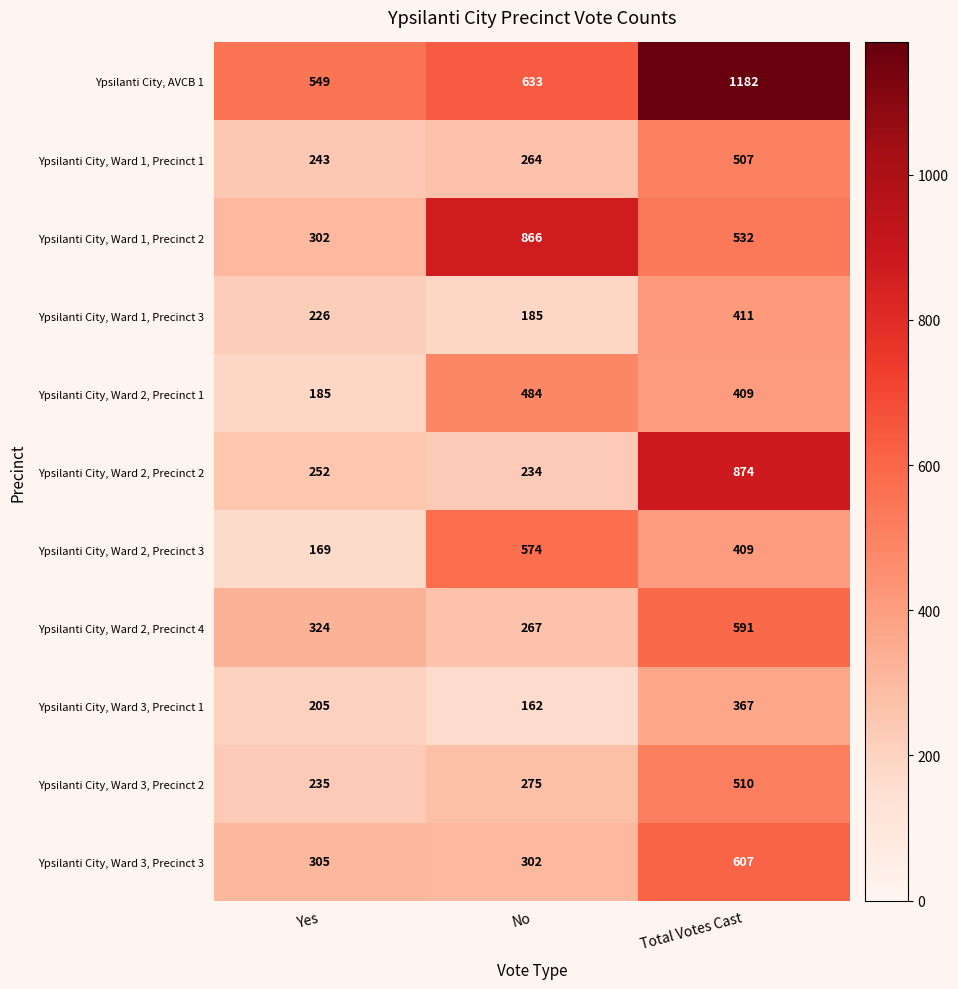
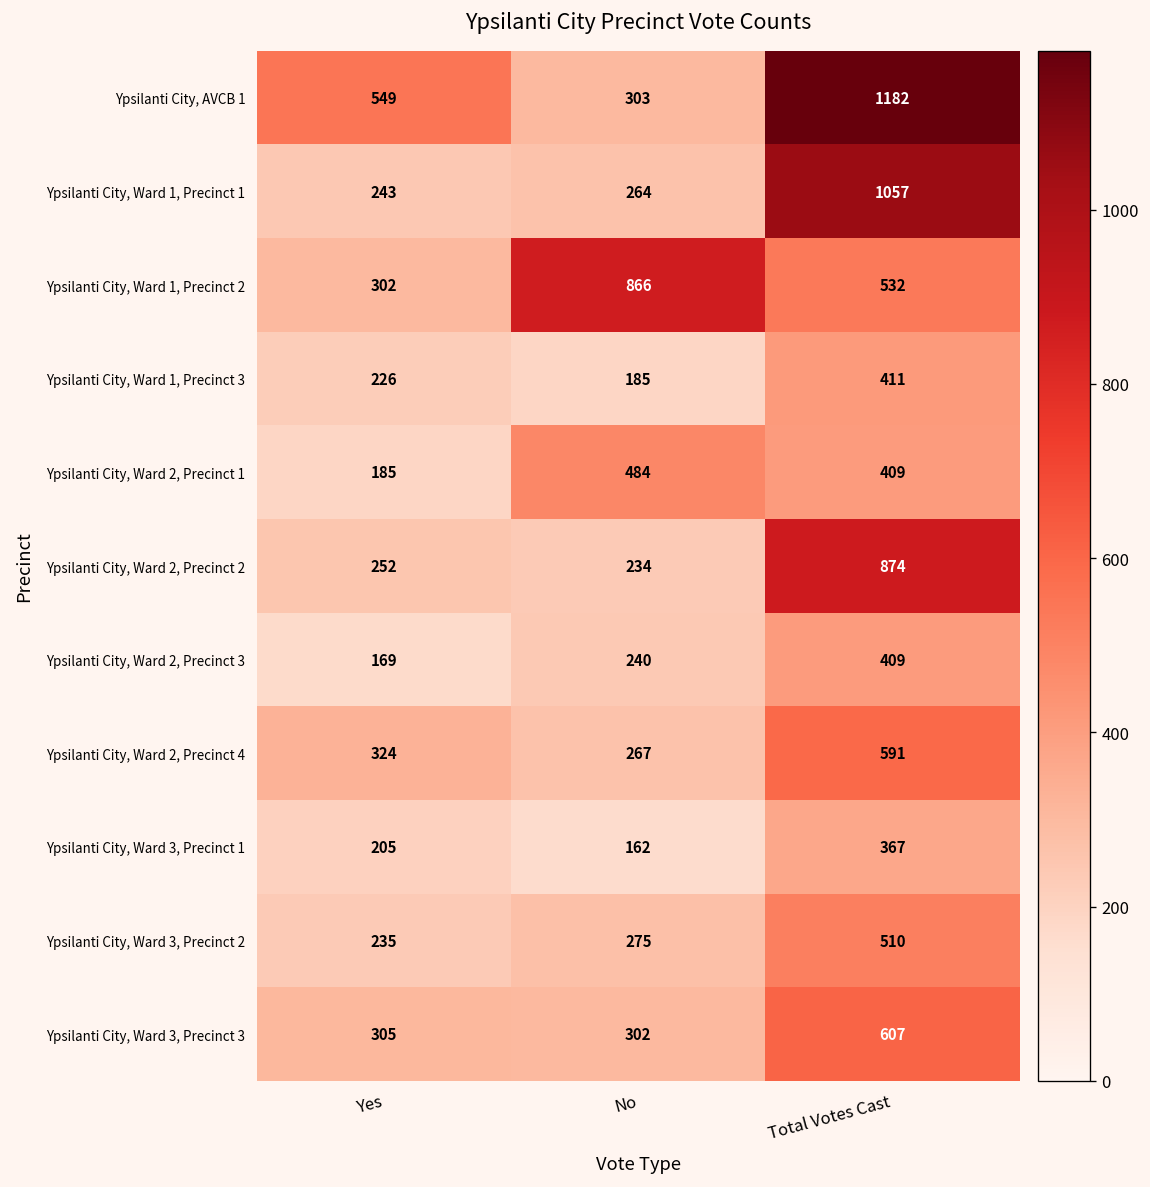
  {
    "Ypsilanti City, AVCB 1": {
      "Yes": 549,
-     "No": 633,
+     "No": 303,
      "Total Votes Cast": 1182
    },
    "Ypsilanti City, Ward 1, Precinct 1": {
      "Yes": 243,
      "No": 264,
-     "Total Votes Cast": 507
+     "Total Votes Cast": 1057
    },
    "Ypsilanti City, Ward 1, Precinct 2": {
      "Yes": 302,
      "No": 866,
      "Total Votes Cast": 532
    },
    "Ypsilanti City, Ward 1, Precinct 3": {
      "Yes": 226,
      "No": 185,
      "Total Votes Cast": 411
    },
    "Ypsilanti City, Ward 2, Precinct 1": {
      "Yes": 185,
      "No": 484,
      "Total Votes Cast": 409
    },
    "Ypsilanti City, Ward 2, Precinct 2": {
      "Yes": 252,
      "No": 234,
      "Total Votes Cast": 874
    },
    "Ypsilanti City, Ward 2, Precinct 3": {
      "Yes": 169,
-     "No": 574,
+     "No": 240,
      "Total Votes Cast": 409
    },
    "Ypsilanti City, Ward 2, Precinct 4": {
      "Yes": 324,
      "No": 267,
      "Total Votes Cast": 591
    },
    "Ypsilanti City, Ward 3, Precinct 1": {
      "Yes": 205,
      "No": 162,
      "Total Votes Cast": 367
    },
    "Ypsilanti City, Ward 3, Precinct 2": {
      "Yes": 235,
      "No": 275,
      "Total Votes Cast": 510
    },
    "Ypsilanti City, Ward 3, Precinct 3": {
      "Yes": 305,
      "No": 302,
      "Total Votes Cast": 607
    }
  }
